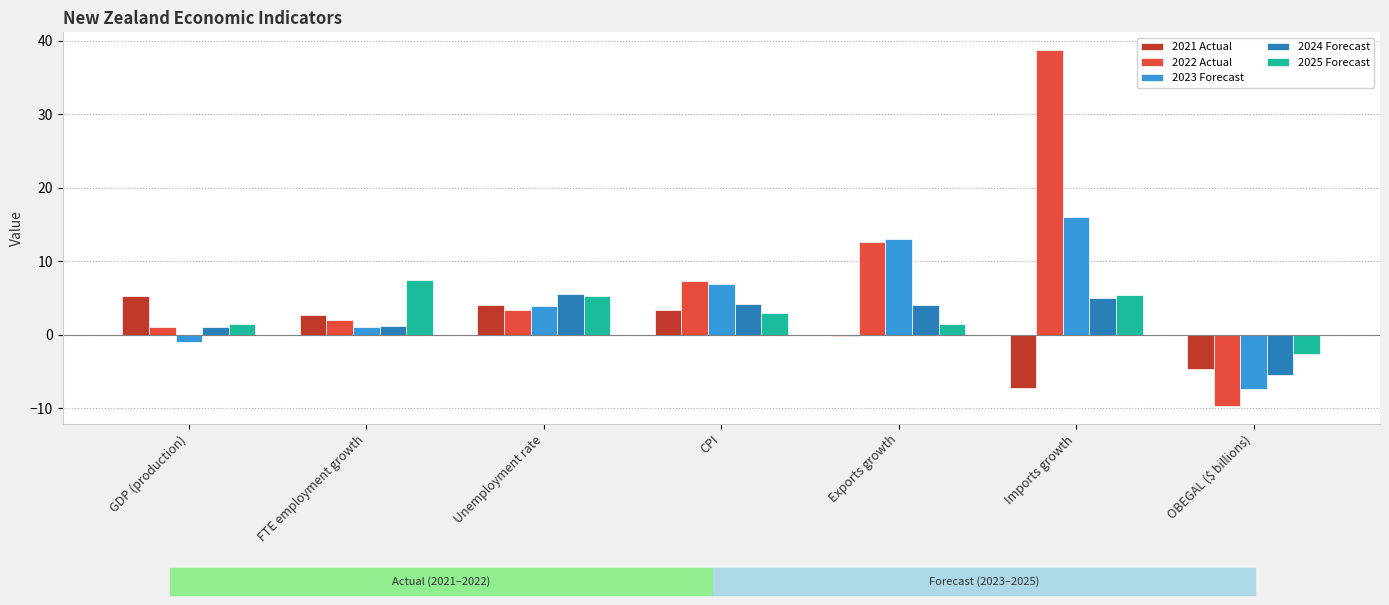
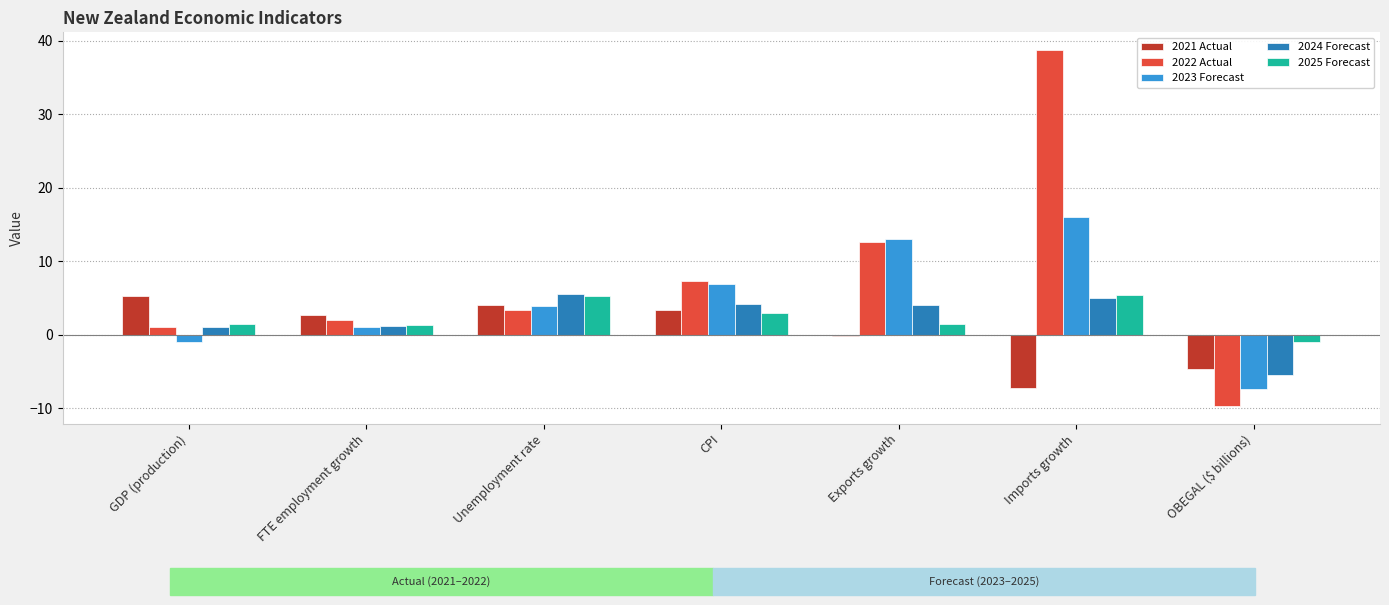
  {
    "2025 Forecast": {
      "GDP (production)": 2,
-     "FTE employment growth": 7,
+     "FTE employment growth": 1,
      "Unemployment rate": 5,
      "CPI": 3,
      "Exports growth": 2,
      "Imports growth": 5,
-     "OBEGAL ($ billions)": -3
+     "OBEGAL ($ billions)": -1
    }
  }
